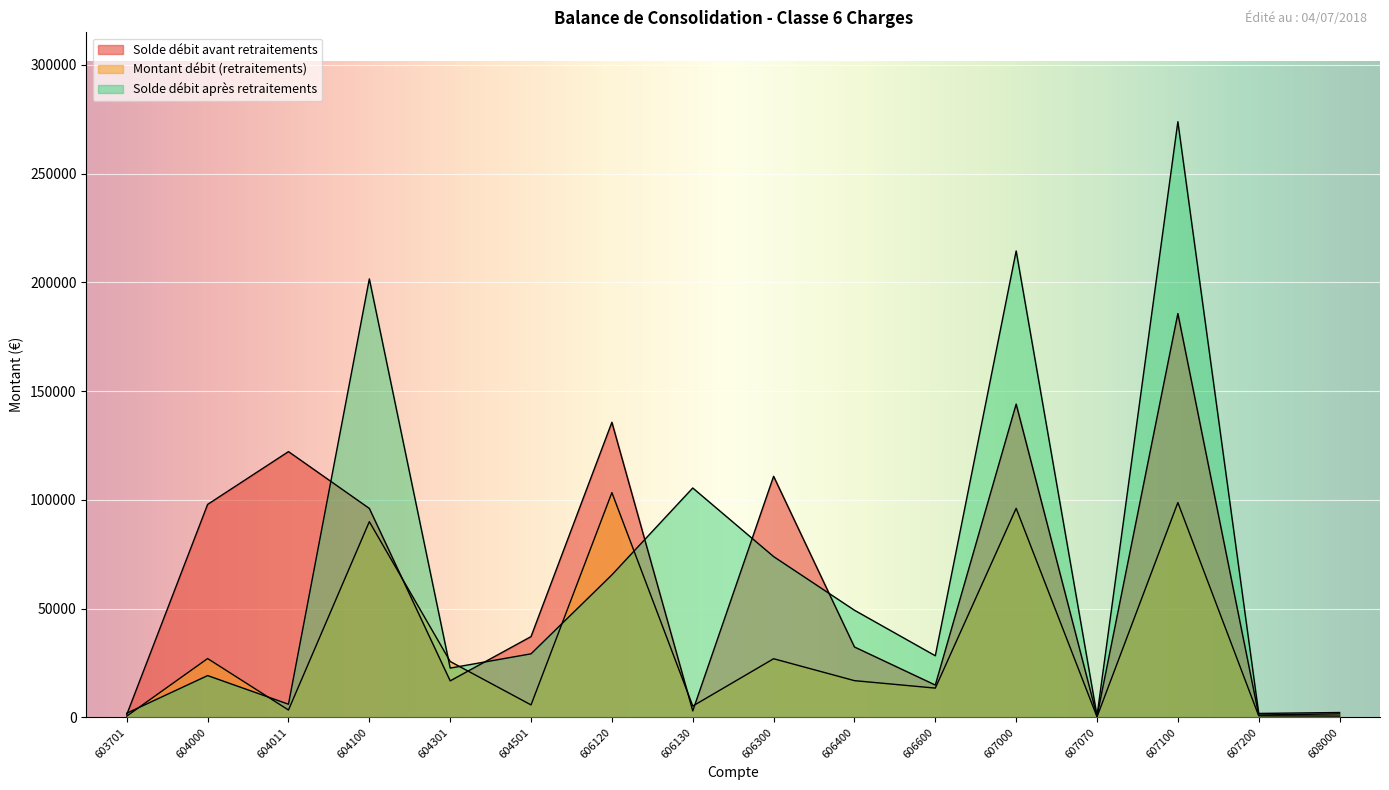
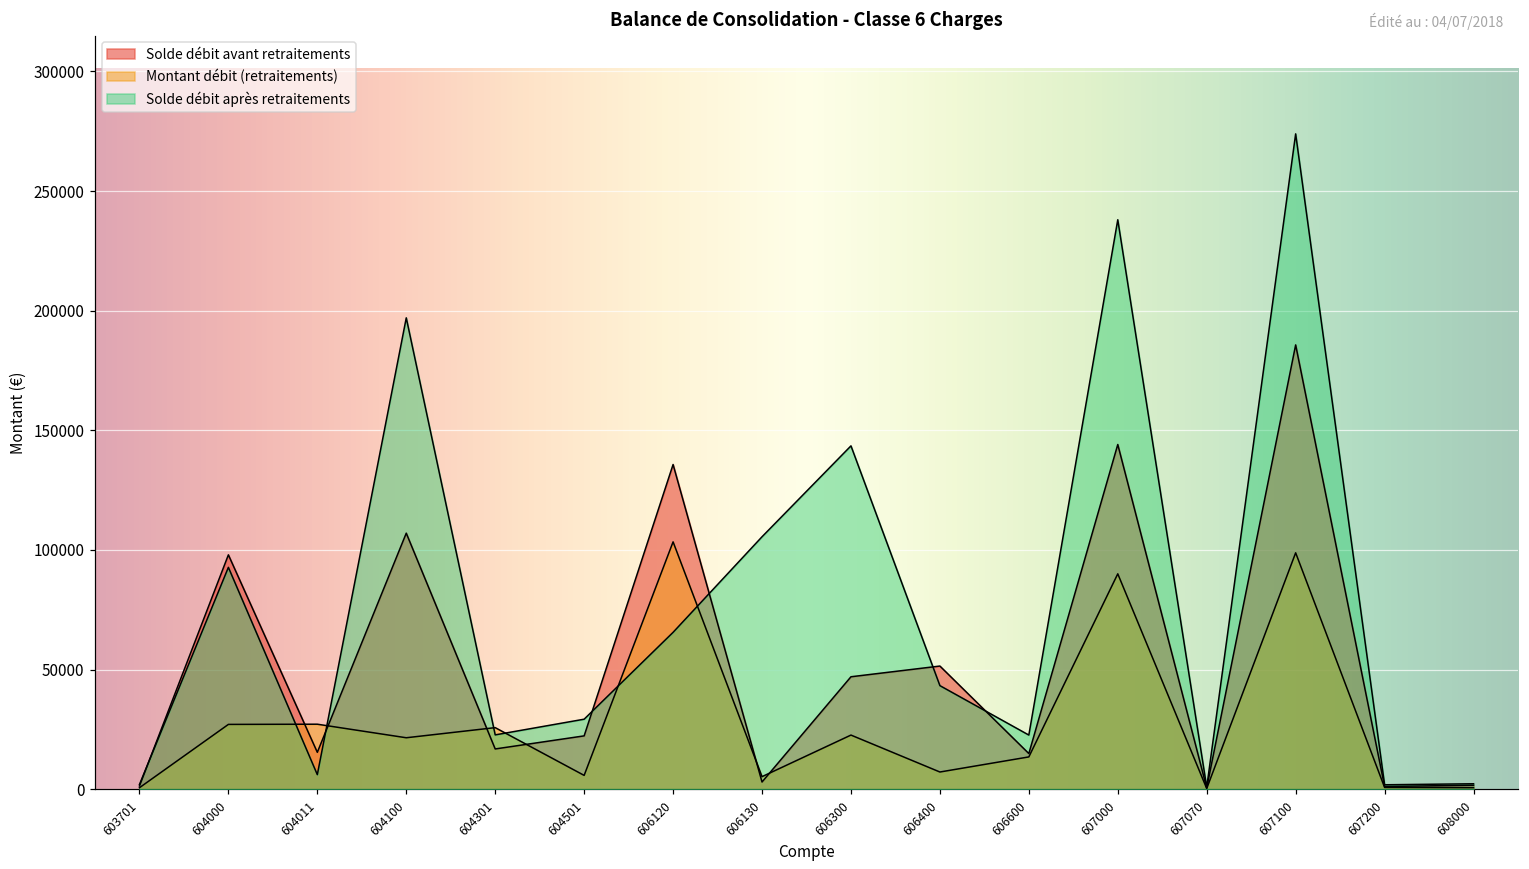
  {
    "Solde débit avant retraitements": {
      "604000": 98000,
-     "604011": 122000,
-     "604100": 96000,
+     "604011": 15000,
+     "604100": 107000,
      "604301": 17000,
-     "604501": 37000,
+     "604501": 22000,
      "606120": 136000,
      "606130": 3000,
-     "606300": 111000,
-     "606400": 32000,
+     "606300": 47000,
+     "606400": 51000,
      "606600": 15000,
      "607000": 144000,
      "607100": 186000
    },
    "Montant débit (retraitements)": {
      "604000": 27000,
-     "604011": 3000,
-     "604100": 90000,
+     "604011": 27000,
+     "604100": 21000,
      "604301": 26000,
      "604501": 6000,
      "606120": 103000,
      "606130": 5000,
-     "606300": 27000,
-     "606400": 17000,
+     "606300": 23000,
+     "606400": 7000,
      "606600": 13000,
-     "607000": 96000,
+     "607000": 90000,
      "607100": 99000
    },
    "Solde débit après retraitements": {
-     "604000": 19000,
+     "604000": 93000,
      "604011": 6000,
-     "604100": 202000,
+     "604100": 197000,
      "604301": 23000,
      "604501": 29000,
      "606120": 66000,
      "606130": 105000,
-     "606300": 74000,
-     "606400": 49000,
-     "606600": 28000,
-     "607000": 214000,
+     "606300": 143000,
+     "606400": 43000,
+     "606600": 23000,
+     "607000": 238000,
      "607100": 274000
    }
  }
